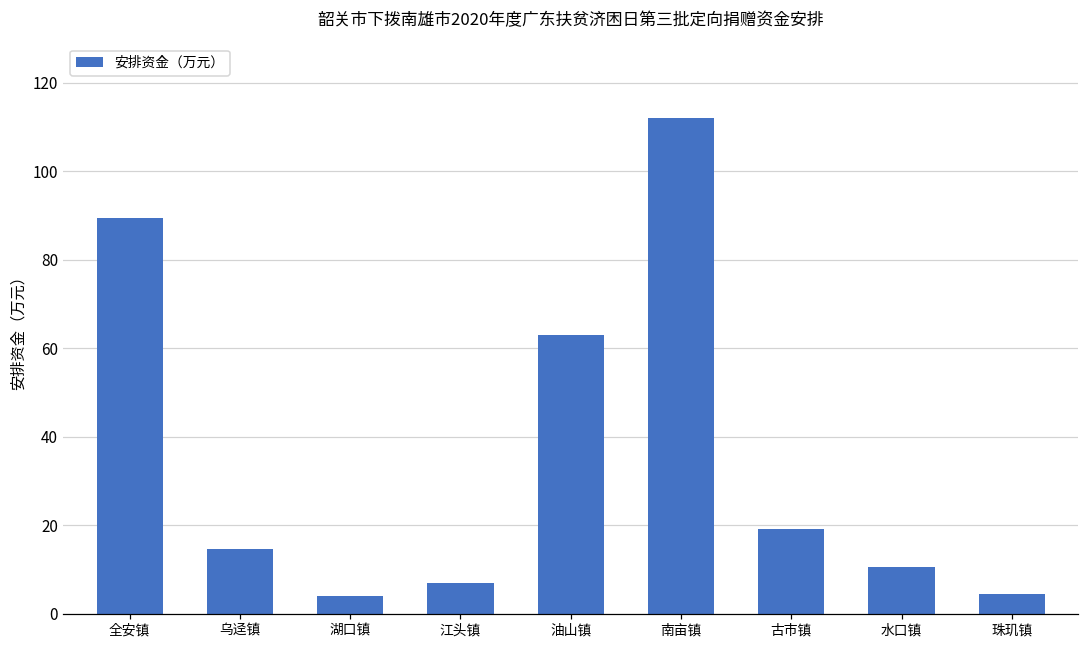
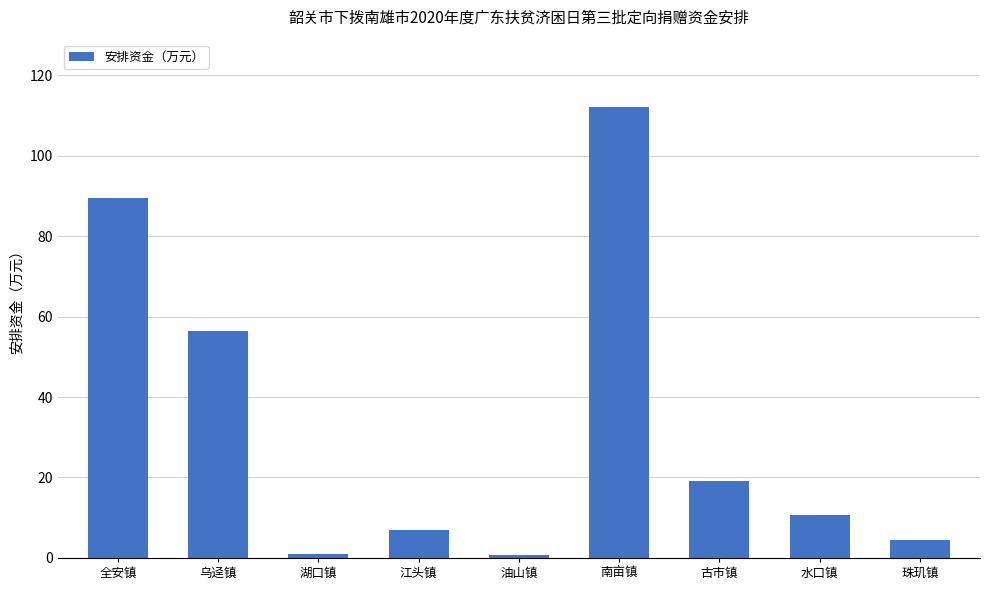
  {
    "全安镇": 89,
-   "乌迳镇": 15,
-   "湖口镇": 4,
+   "乌迳镇": 56,
+   "湖口镇": 1,
    "江头镇": 7,
-   "油山镇": 63,
+   "油山镇": 1,
    "南亩镇": 112,
    "古市镇": 19,
    "水口镇": 11,
    "珠玑镇": 5
  }
